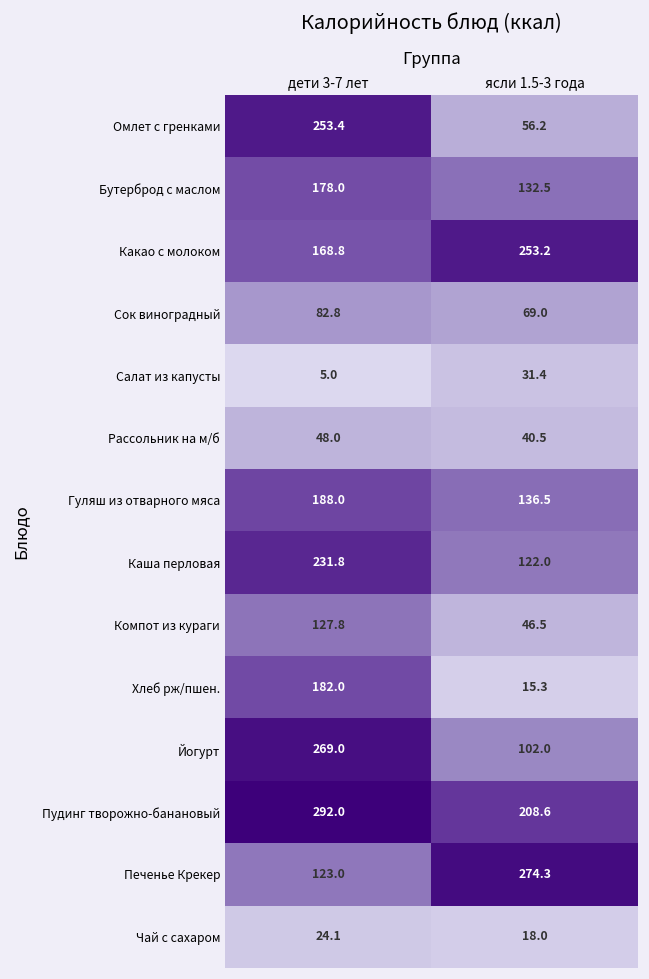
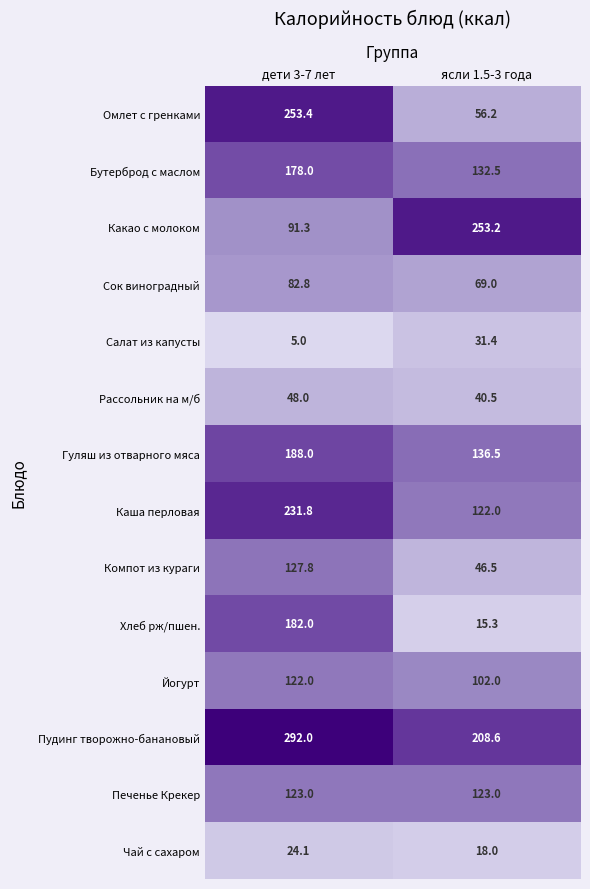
  {
    "Омлет с гренками": {
      "дети 3-7 лет": 253.4,
      "ясли 1.5-3 года": 56.2
    },
    "Бутерброд с маслом": {
      "дети 3-7 лет": 178.0,
      "ясли 1.5-3 года": 132.5
    },
    "Какао с молоком": {
-     "дети 3-7 лет": 168.8,
+     "дети 3-7 лет": 91.3,
      "ясли 1.5-3 года": 253.2
    },
    "Сок виноградный": {
      "дети 3-7 лет": 82.8,
      "ясли 1.5-3 года": 69.0
    },
    "Салат из капусты": {
      "дети 3-7 лет": 5.0,
      "ясли 1.5-3 года": 31.4
    },
    "Рассольник на м/б": {
      "дети 3-7 лет": 48.0,
      "ясли 1.5-3 года": 40.5
    },
    "Гуляш из отварного мяса": {
      "дети 3-7 лет": 188.0,
      "ясли 1.5-3 года": 136.5
    },
    "Каша перловая": {
      "дети 3-7 лет": 231.8,
      "ясли 1.5-3 года": 122.0
    },
    "Компот из кураги": {
      "дети 3-7 лет": 127.8,
      "ясли 1.5-3 года": 46.5
    },
    "Хлеб рж/пшен.": {
      "дети 3-7 лет": 182.0,
      "ясли 1.5-3 года": 15.3
    },
    "Йогурт": {
-     "дети 3-7 лет": 269.0,
+     "дети 3-7 лет": 122.0,
      "ясли 1.5-3 года": 102.0
    },
    "Пудинг творожно-банановый": {
      "дети 3-7 лет": 292.0,
      "ясли 1.5-3 года": 208.6
    },
    "Печенье Крекер": {
      "дети 3-7 лет": 123.0,
-     "ясли 1.5-3 года": 274.3
+     "ясли 1.5-3 года": 123.0
    },
    "Чай с сахаром": {
      "дети 3-7 лет": 24.1,
      "ясли 1.5-3 года": 18.0
    }
  }
